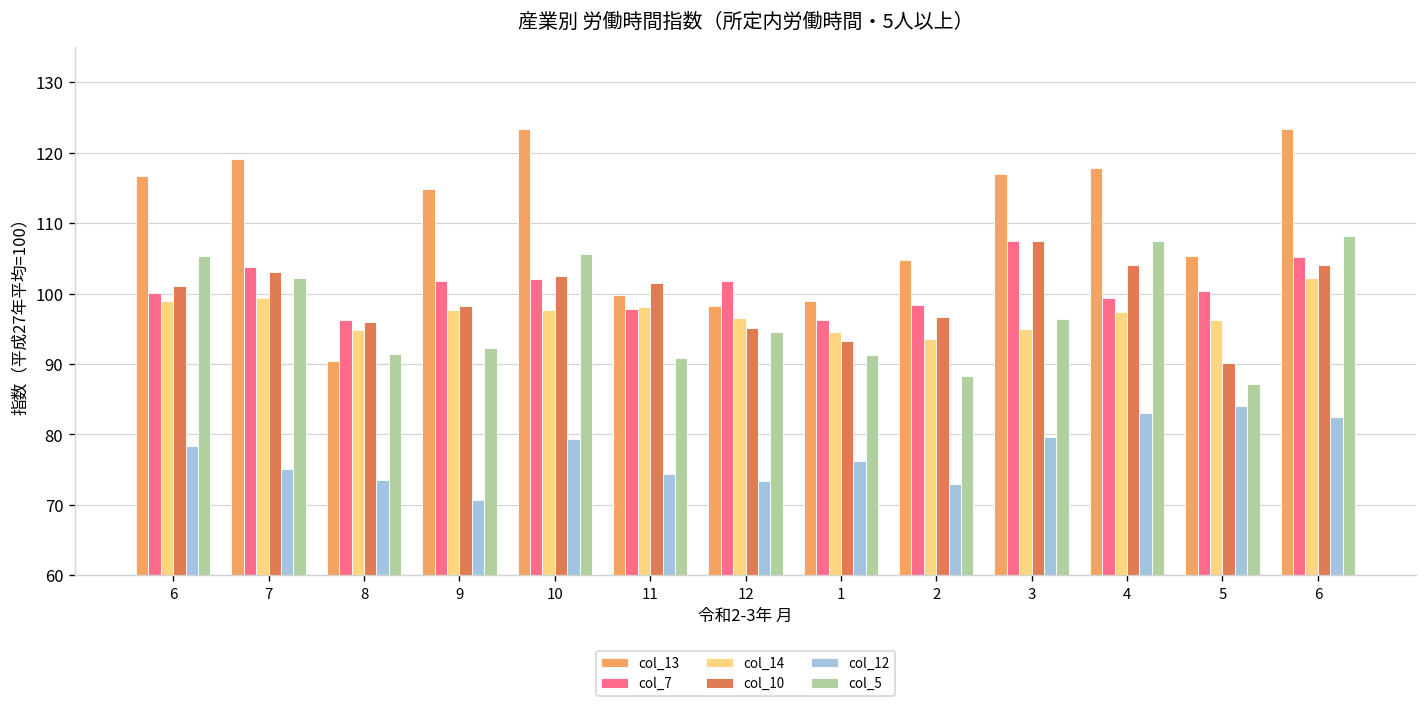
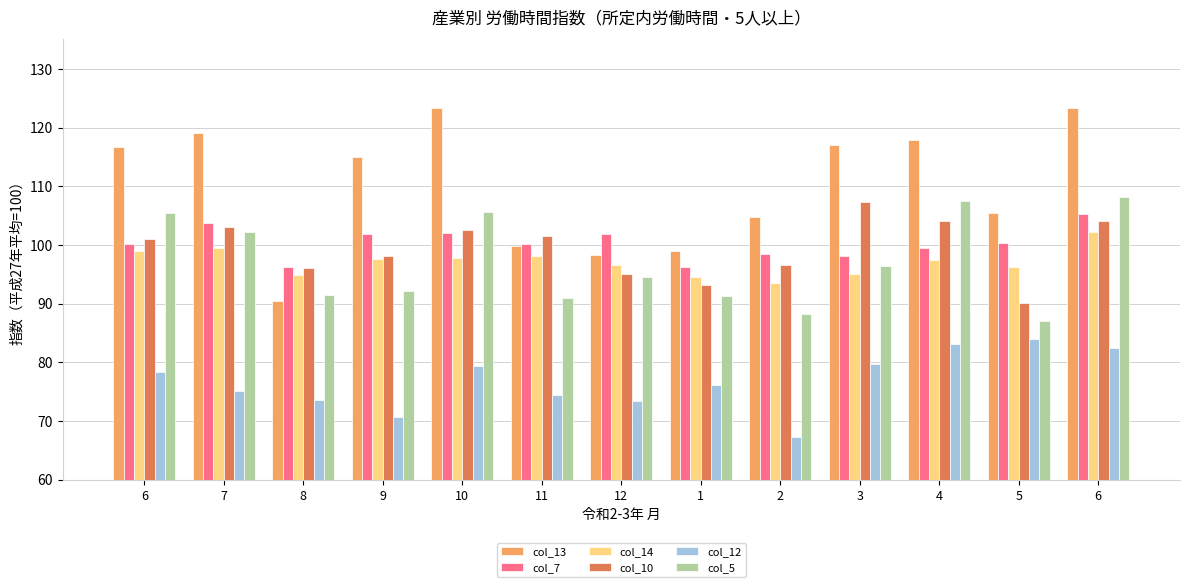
  {
    "col_7": {
      "7": 104,
      "8": 96,
      "9": 102,
      "10": 102,
-     "11": 98,
+     "11": 100,
      "12": 102,
      "1": 96,
      "2": 98,
-     "3": 108,
+     "3": 98,
      "4": 99,
      "5": 100
    },
    "col_12": {
      "7": 75,
      "8": 74,
      "9": 71,
      "10": 79,
      "11": 74,
      "12": 73,
      "1": 76,
-     "2": 73,
+     "2": 67,
      "3": 80,
      "4": 83,
      "5": 84
    },
    "col_5": {
      "7": 102,
      "8": 91,
      "9": 92,
      "10": 106,
      "11": 91,
      "12": 95,
      "1": 91,
      "2": 88,
      "3": 96,
      "4": 108,
      "5": 87
    }
  }
